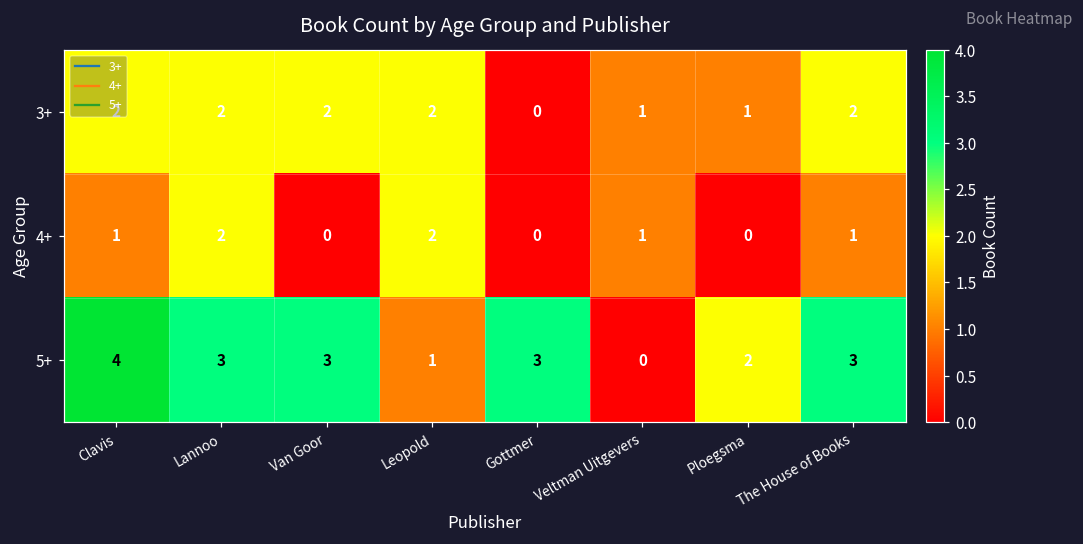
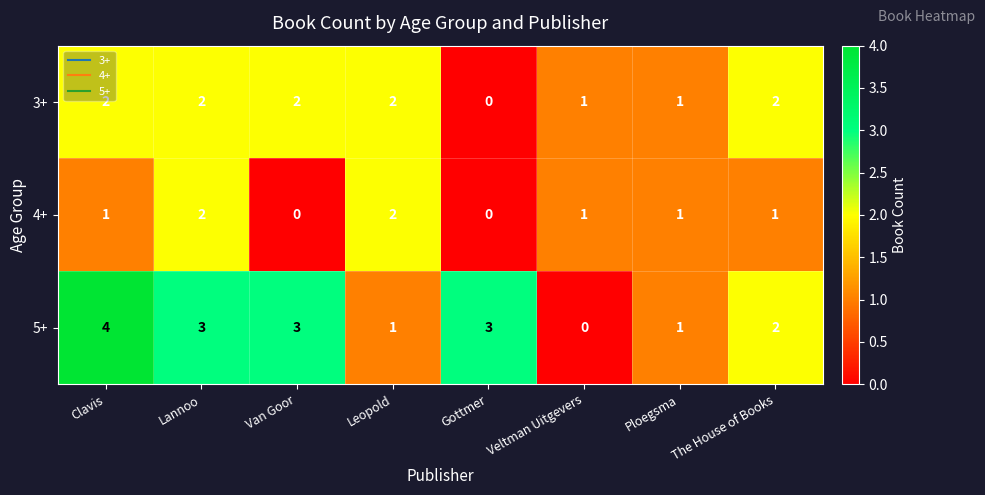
  {
    "3+": {
      "Lannoo": 2,
      "Van Goor": 2,
      "Leopold": 2,
      "Gottmer": 0,
      "Veltman Uitgevers": 1,
      "Ploegsma": 1,
      "The House of Books": 2
    },
    "4+": {
      "Clavis": 1,
      "Lannoo": 2,
      "Van Goor": 0,
      "Leopold": 2,
      "Gottmer": 0,
      "Veltman Uitgevers": 1,
-     "Ploegsma": 0,
+     "Ploegsma": 1,
      "The House of Books": 1
    },
    "5+": {
      "Clavis": 4,
      "Lannoo": 3,
      "Van Goor": 3,
      "Leopold": 1,
      "Gottmer": 3,
      "Veltman Uitgevers": 0,
-     "Ploegsma": 2,
-     "The House of Books": 3
+     "Ploegsma": 1,
+     "The House of Books": 2
    }
  }
